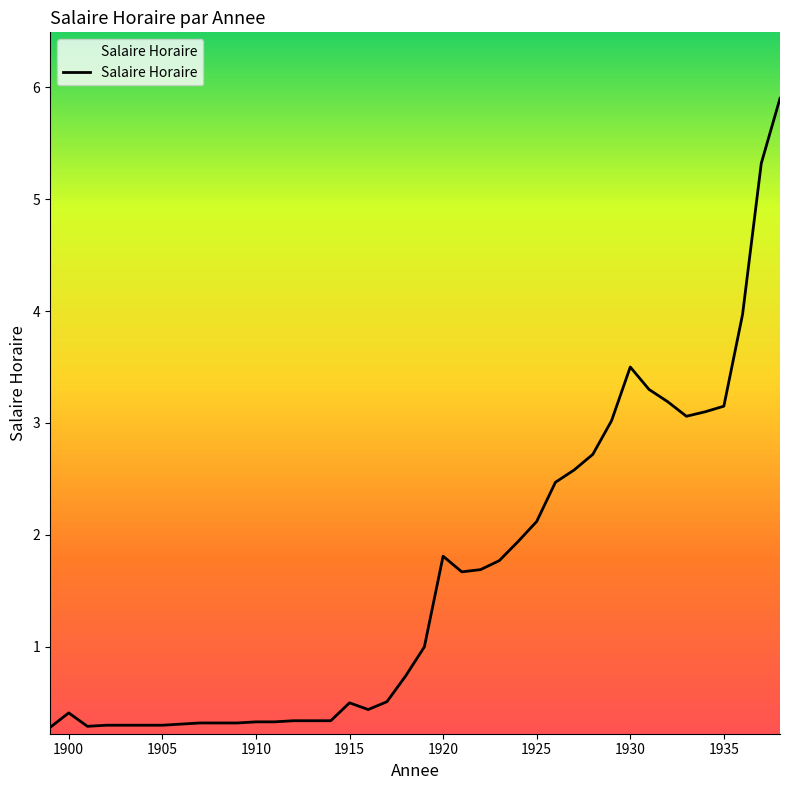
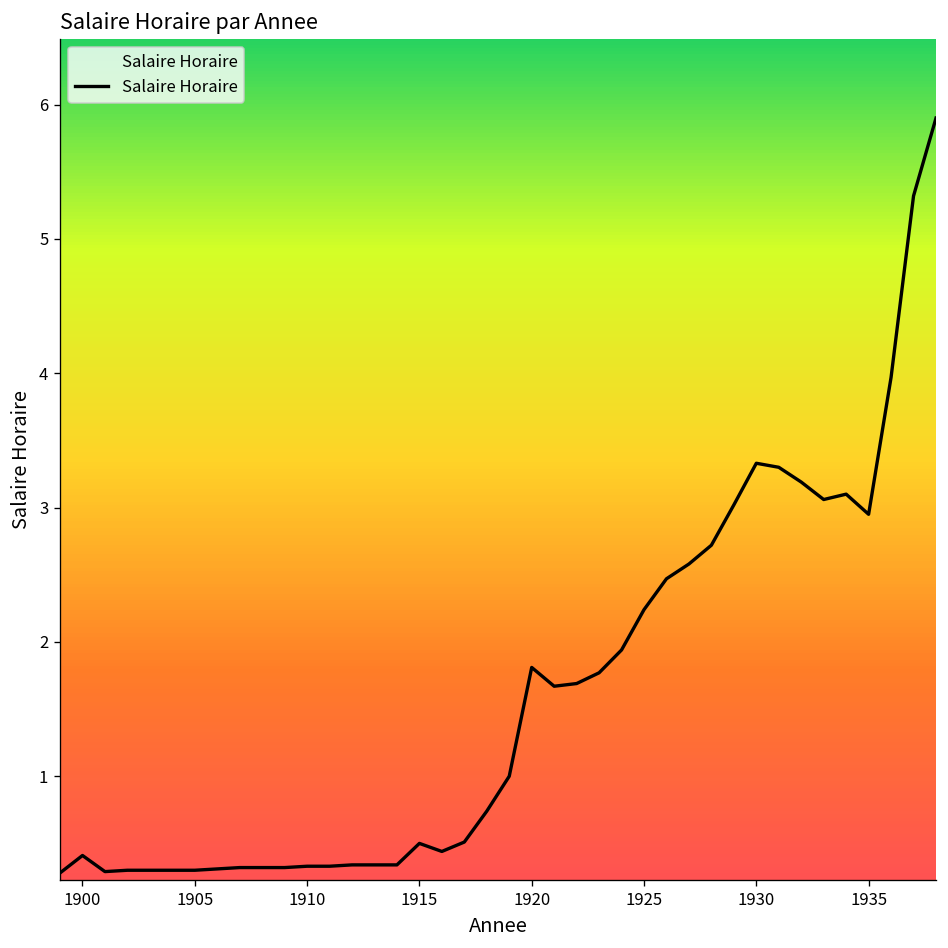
  {
    "1900": 0.41,
    "1905": 0.30,
    "1910": 0.33,
    "1915": 0.50,
    "1920": 1.81,
-   "1925": 2.12,
-   "1930": 3.50,
-   "1935": 3.15
+   "1925": 2.24,
+   "1930": 3.33,
+   "1935": 2.95
  }
